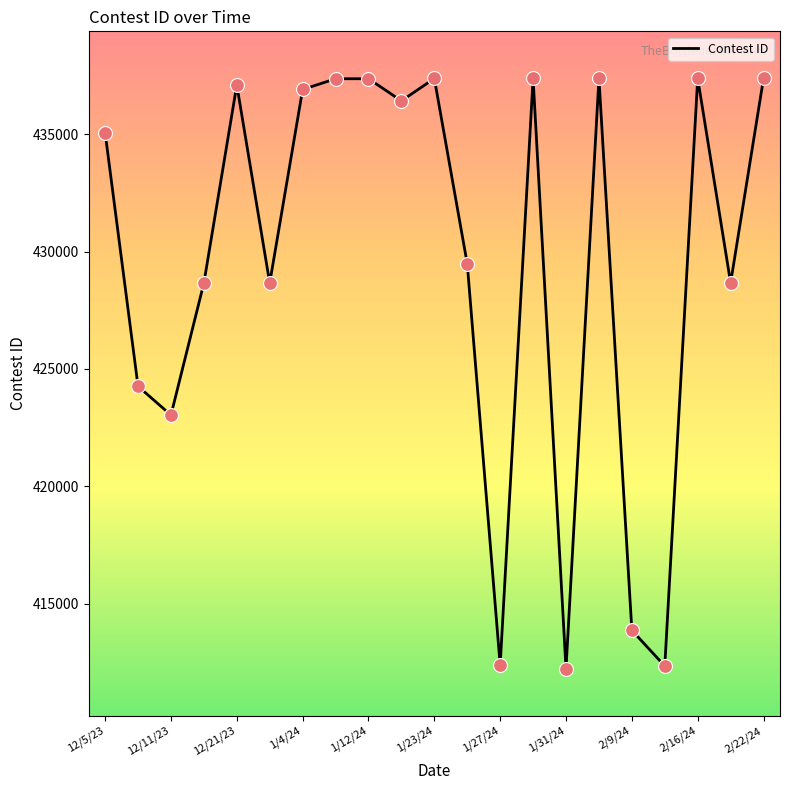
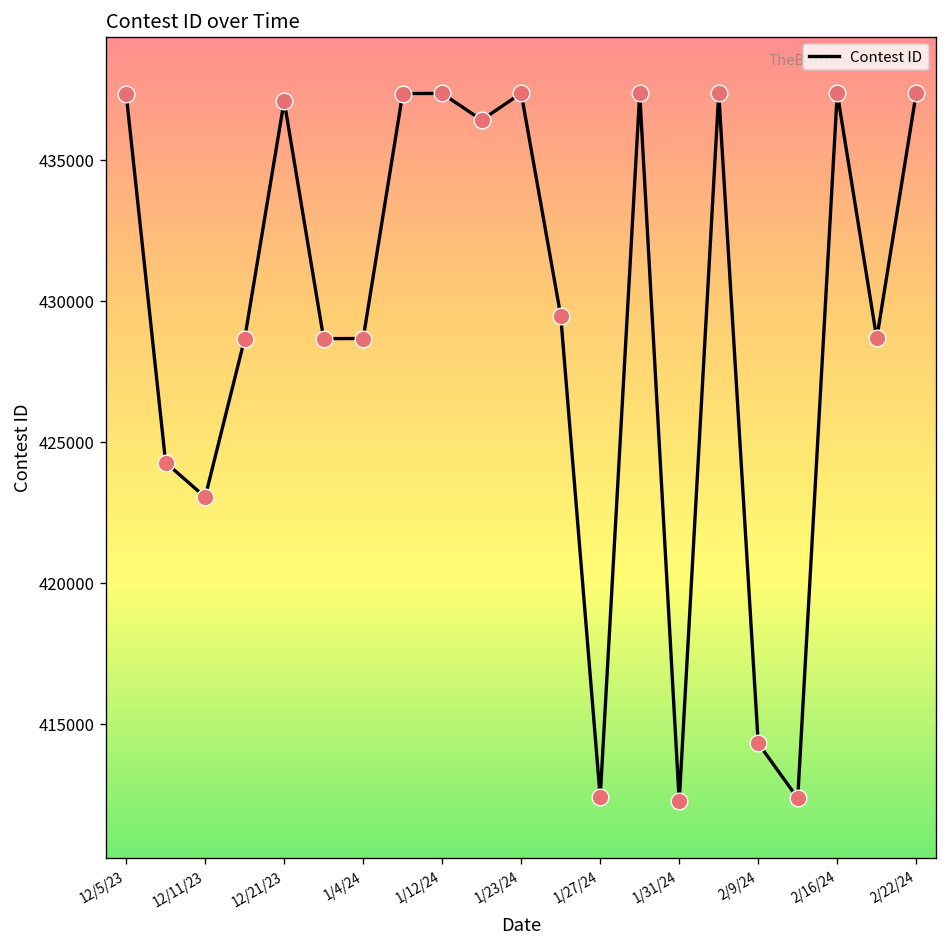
  {
-   "12/5/23": 435100,
+   "12/5/23": 437300,
    "12/11/23": 423000,
    "12/21/23": 437100,
-   "1/4/24": 436900,
+   "1/4/24": 428700,
    "1/12/24": 437400,
    "1/23/24": 437400,
    "1/27/24": 412400,
    "1/31/24": 412200,
-   "2/9/24": 413900,
+   "2/9/24": 414300,
    "2/16/24": 437400,
    "2/22/24": 437400
  }
